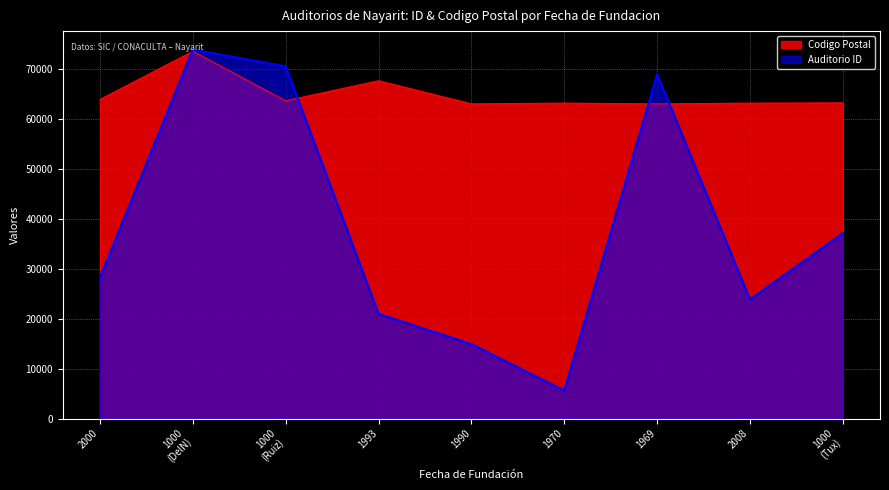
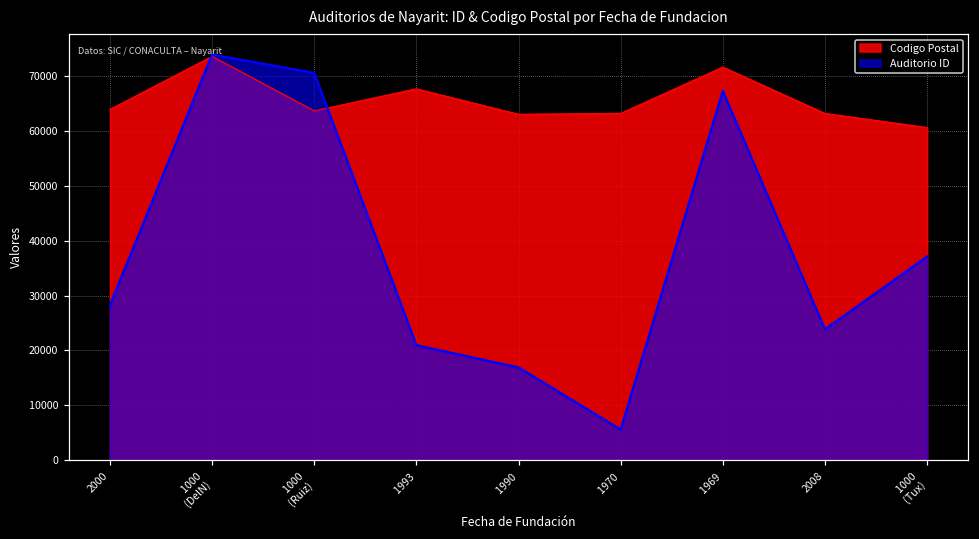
  {
    "Codigo Postal": {
      "2000": 64000,
      "1000 (Ruiz)": 64000,
      "1993": 68000,
      "1990": 63000,
      "1970": 63000,
-     "1969": 63000,
+     "1969": 72000,
      "2008": 63000,
-     "1000 (Tux)": 63000
+     "1000 (Tux)": 61000
    },
    "Auditorio ID": {
      "2000": 28000,
      "1000 (Ruiz)": 71000,
      "1993": 21000,
-     "1990": 15000,
+     "1990": 17000,
      "1970": 6000,
-     "1969": 69000,
+     "1969": 67000,
      "2008": 24000,
      "1000 (Tux)": 37000
    }
  }
